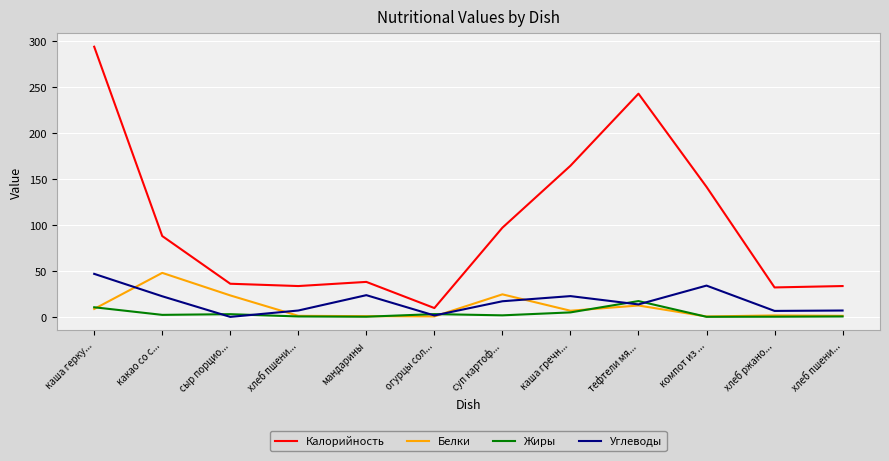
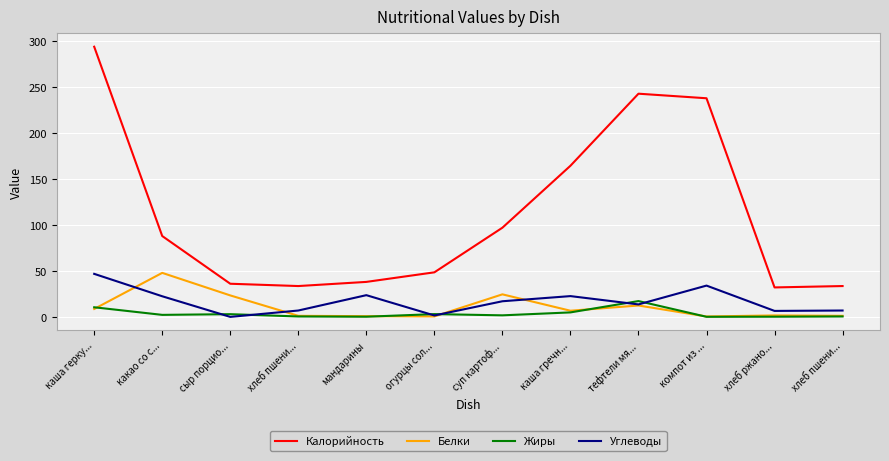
  {
    "Калорийность": {
      "каша герку...": 290,
      "какао со с...": 90,
      "сыр порцио...": 40,
      "мандарины": 40,
-     "огурцы сол...": 10,
+     "огурцы сол...": 50,
      "суп картоф...": 100,
      "каша гречн...": 160,
      "тефтели мя...": 240,
-     "компот из ...": 140,
+     "компот из ...": 240,
      "хлеб ржано...": 30
    },
    "Белки": {
      "какао со с...": 50,
      "сыр порцио...": 20,
      "суп картоф...": 20
    },
    "Жиры": {
      "какао со с...": 0,
      "сыр порцио...": 0,
      "суп картоф...": 0,
      "тефтели мя...": 20
    },
    "Углеводы": {
      "каша герку...": 50,
      "какао со с...": 20,
      "сыр порцио...": 0,
      "мандарины": 20,
      "суп картоф...": 20,
      "каша гречн...": 20,
      "компот из ...": 30,
      "хлеб ржано...": 10
    }
  }
